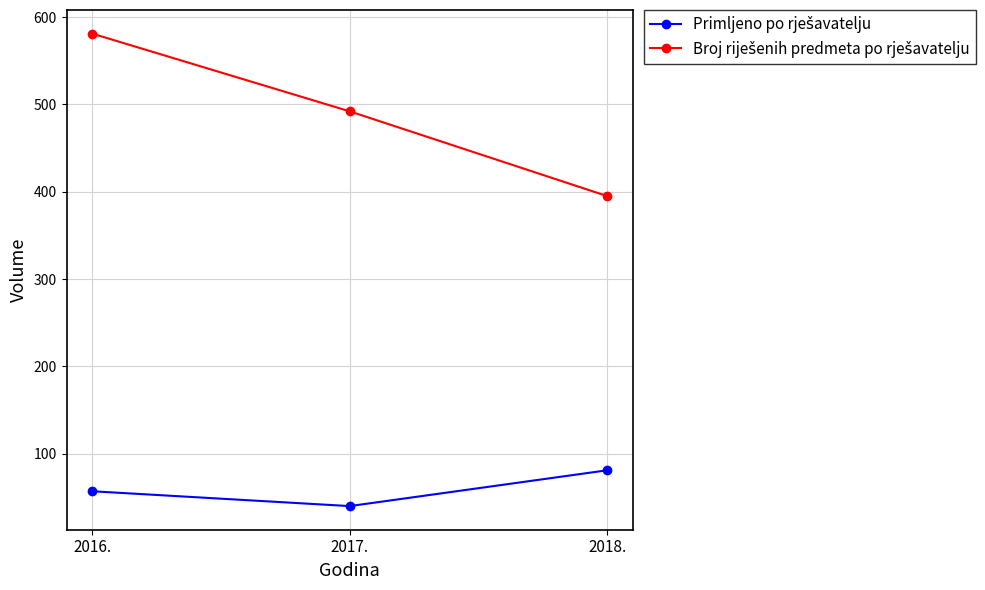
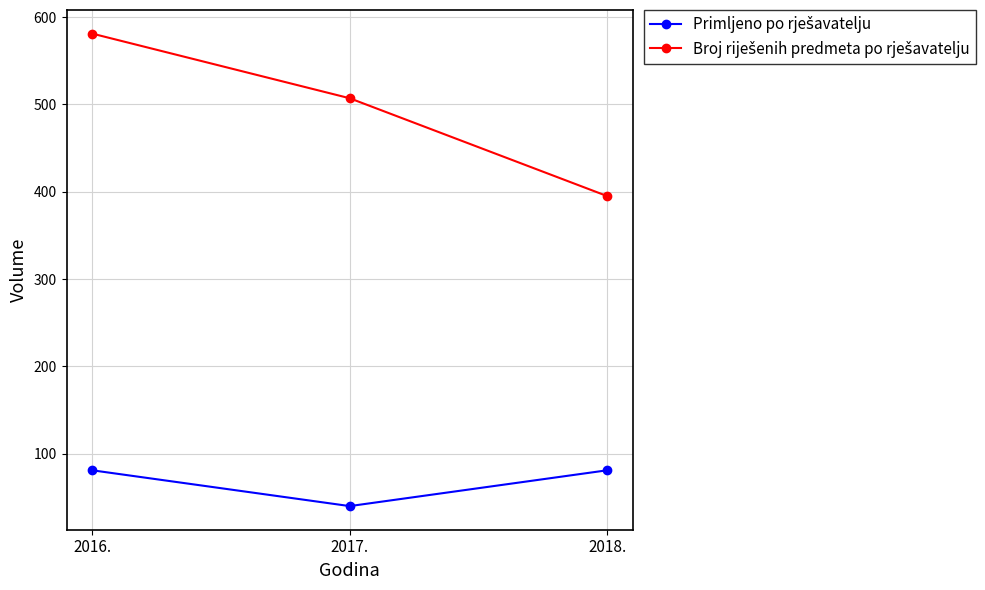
  {
    "Primljeno po rješavatelju": {
-     "2016.": 60,
+     "2016.": 80,
      "2017.": 40,
      "2018.": 80
    },
    "Broj riješenih predmeta po rješavatelju": {
      "2016.": 580,
-     "2017.": 490,
+     "2017.": 510,
      "2018.": 400
    }
  }
